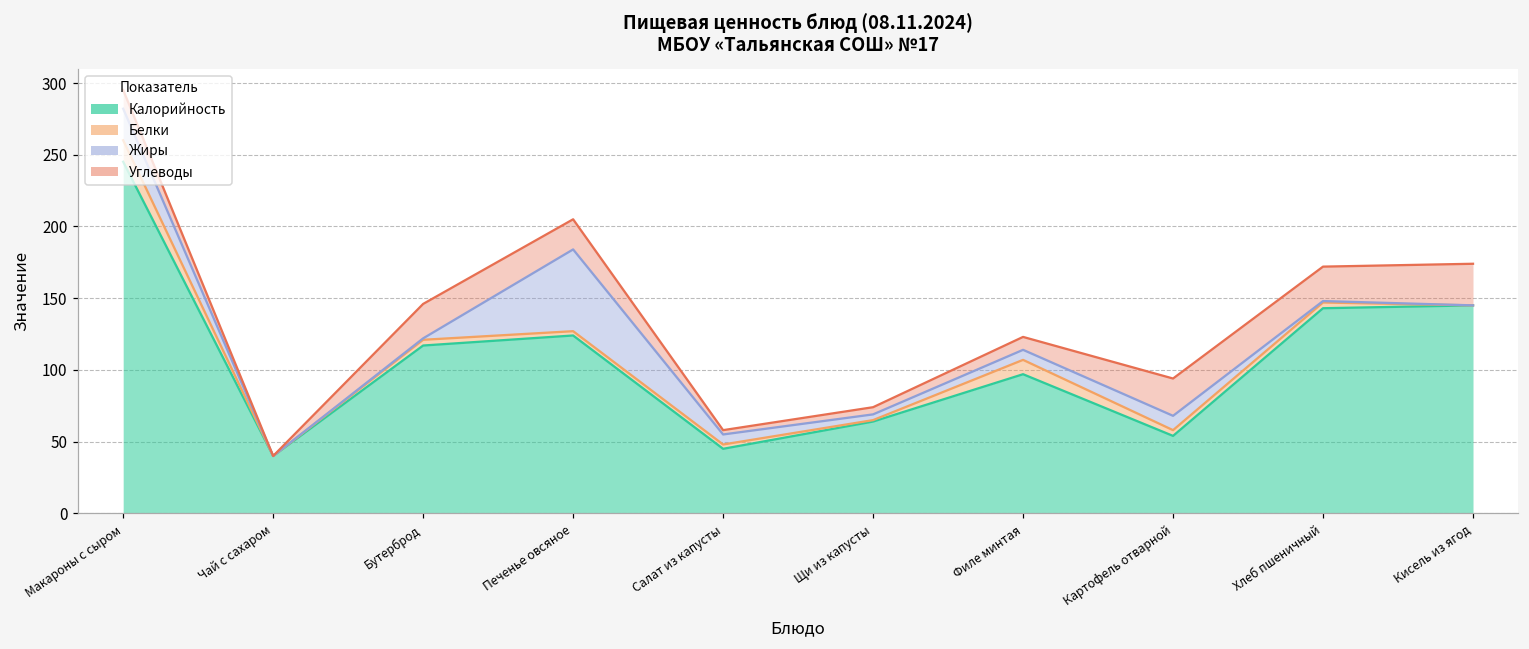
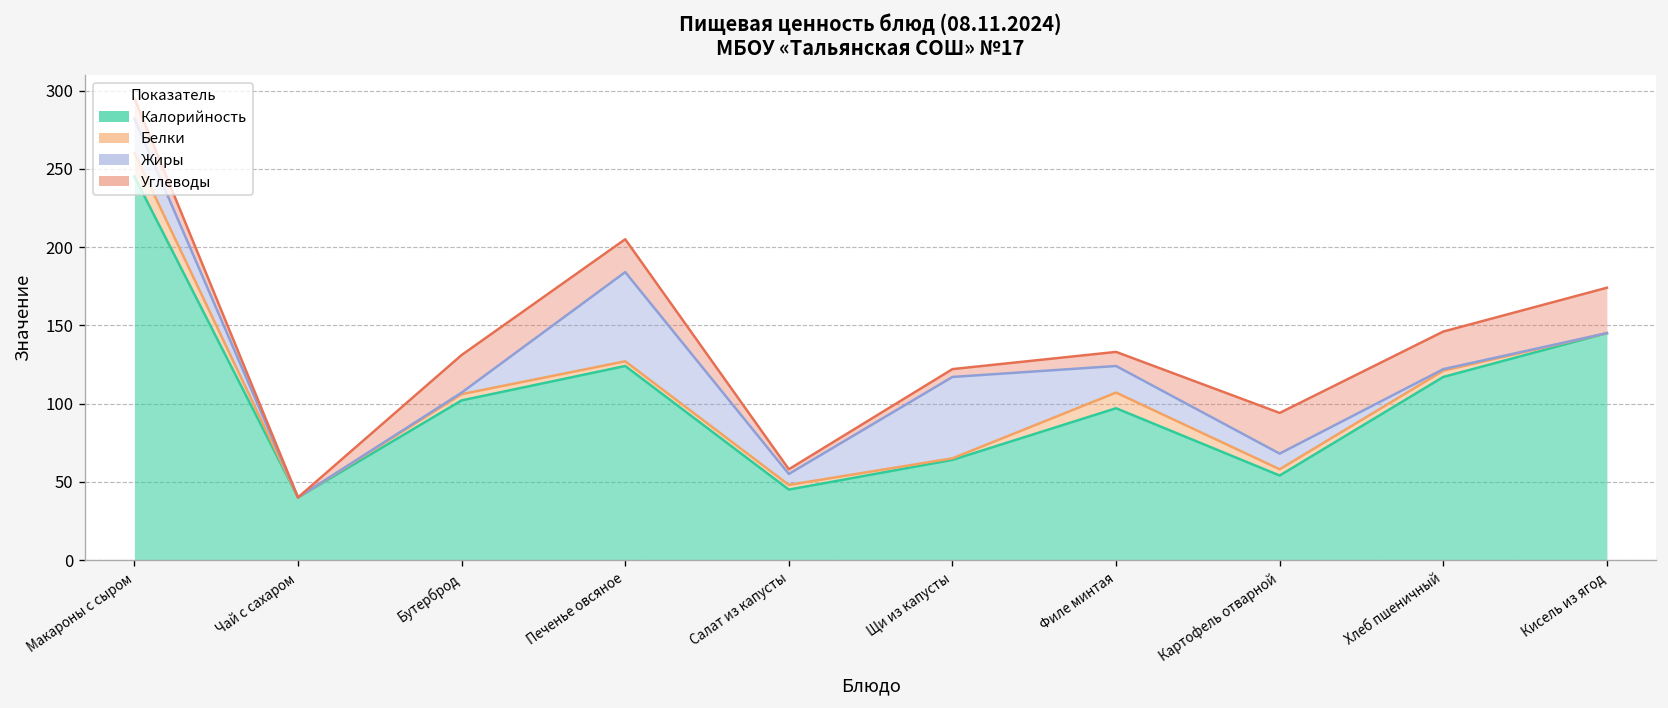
  {
    "Калорийность": {
-     "Бутерброд": 117,
+     "Бутерброд": 102,
      "Печенье овсяное": 124,
      "Салат из капусты": 45,
      "Филе минтая": 97,
      "Картофель отварной": 54,
-     "Хлеб пшеничный": 143
+     "Хлеб пшеничный": 117
    },
    "Жиры": {
      "Печенье овсяное": 57,
      "Салат из капусты": 7,
-     "Щи из капусты": 4,
-     "Филе минтая": 7,
+     "Щи из капусты": 52,
+     "Филе минтая": 17,
      "Картофель отварной": 10
    }
  }
